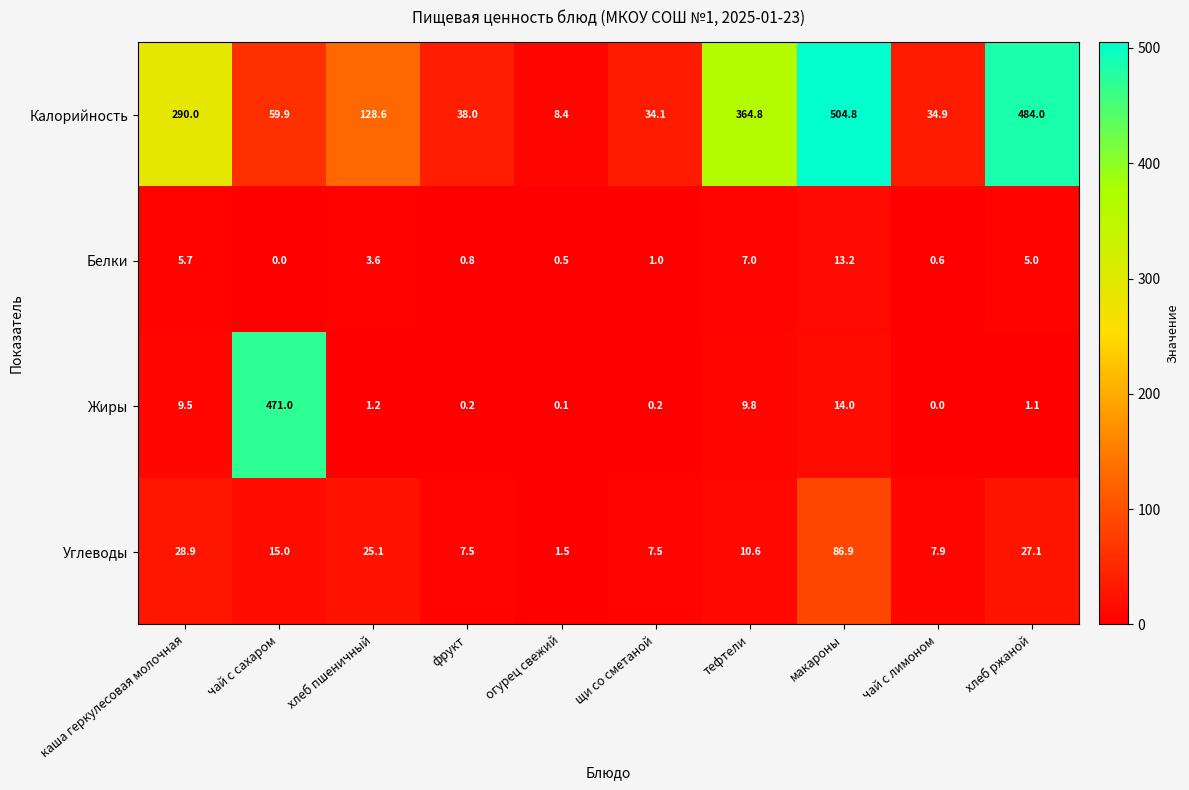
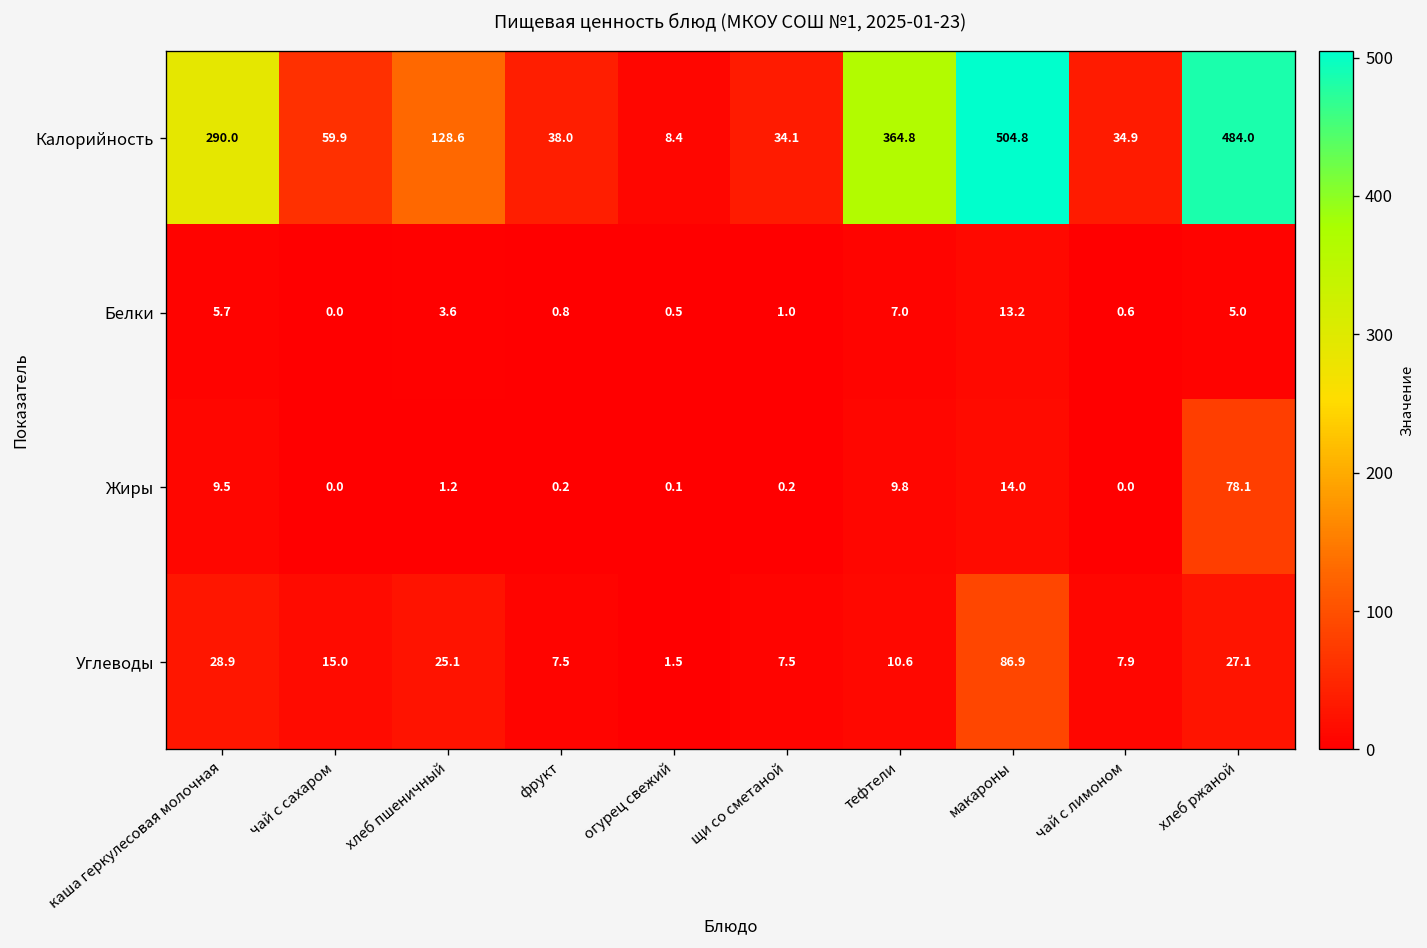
  {
    "Калорийность": {
      "каша геркулесовая молочная": 290.0,
      "чай с сахаром": 59.9,
      "хлеб пшеничный": 128.6,
      "фрукт": 38.0,
      "огурец свежий": 8.4,
      "щи со сметаной": 34.1,
      "тефтели": 364.8,
      "макароны": 504.8,
      "чай с лимоном": 34.9,
      "хлеб ржаной": 484.0
    },
    "Белки": {
      "каша геркулесовая молочная": 5.7,
      "чай с сахаром": 0.0,
      "хлеб пшеничный": 3.6,
      "фрукт": 0.8,
      "огурец свежий": 0.5,
      "щи со сметаной": 1.0,
      "тефтели": 7.0,
      "макароны": 13.2,
      "чай с лимоном": 0.6,
      "хлеб ржаной": 5.0
    },
    "Жиры": {
      "каша геркулесовая молочная": 9.5,
-     "чай с сахаром": 471.0,
+     "чай с сахаром": 0.0,
      "хлеб пшеничный": 1.2,
      "фрукт": 0.2,
      "огурец свежий": 0.1,
      "щи со сметаной": 0.2,
      "тефтели": 9.8,
      "макароны": 14.0,
      "чай с лимоном": 0.0,
-     "хлеб ржаной": 1.1
+     "хлеб ржаной": 78.1
    },
    "Углеводы": {
      "каша геркулесовая молочная": 28.9,
      "чай с сахаром": 15.0,
      "хлеб пшеничный": 25.1,
      "фрукт": 7.5,
      "огурец свежий": 1.5,
      "щи со сметаной": 7.5,
      "тефтели": 10.6,
      "макароны": 86.9,
      "чай с лимоном": 7.9,
      "хлеб ржаной": 27.1
    }
  }
